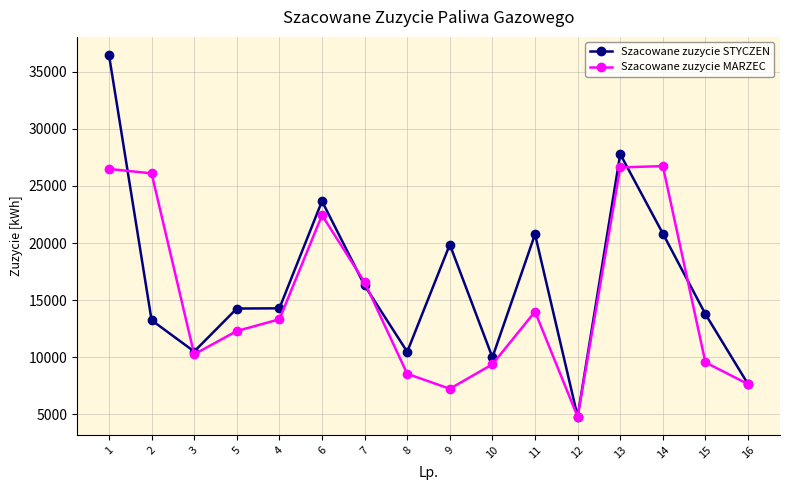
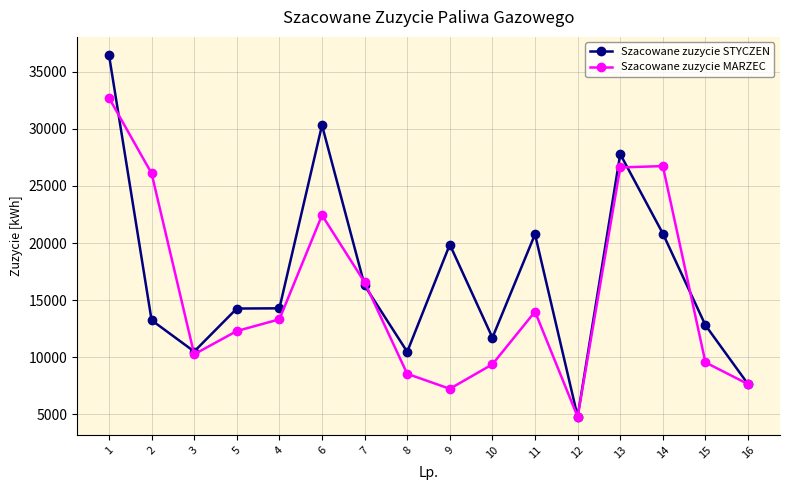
  {
    "Szacowane zuzycie STYCZEN": {
      "1": 36500,
      "2": 13200,
      "3": 10500,
      "5": 14300,
      "4": 14300,
-     "6": 23700,
+     "6": 30300,
      "7": 16300,
      "8": 10500,
      "9": 19900,
-     "10": 10000,
+     "10": 11700,
      "11": 20800,
      "13": 27800,
      "14": 20800,
-     "15": 13800
+     "15": 12800
    },
    "Szacowane zuzycie MARZEC": {
-     "1": 26500,
+     "1": 32700,
      "2": 26100,
      "3": 10300,
      "5": 12300,
      "4": 13300,
      "6": 22400,
      "7": 16600,
      "8": 8600,
      "9": 7200,
      "10": 9400,
      "11": 14000,
      "13": 26600,
      "14": 26700,
      "15": 9600
    }
  }
